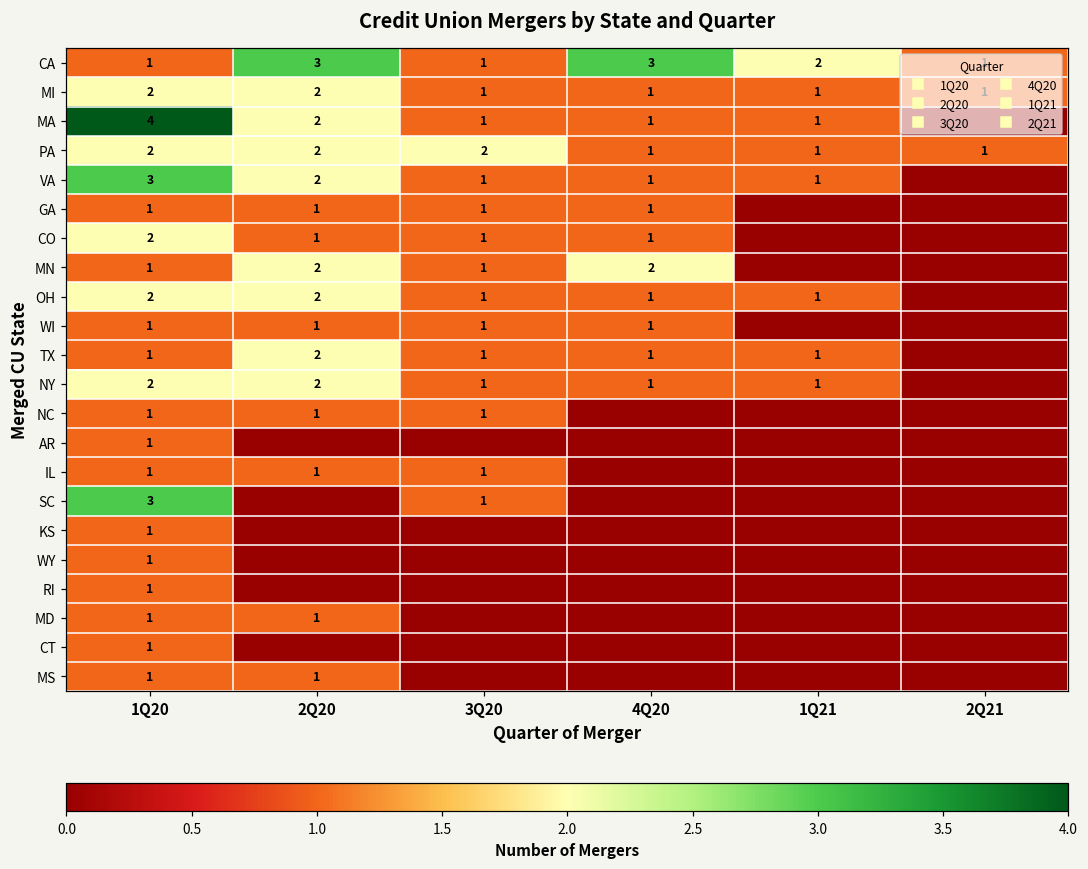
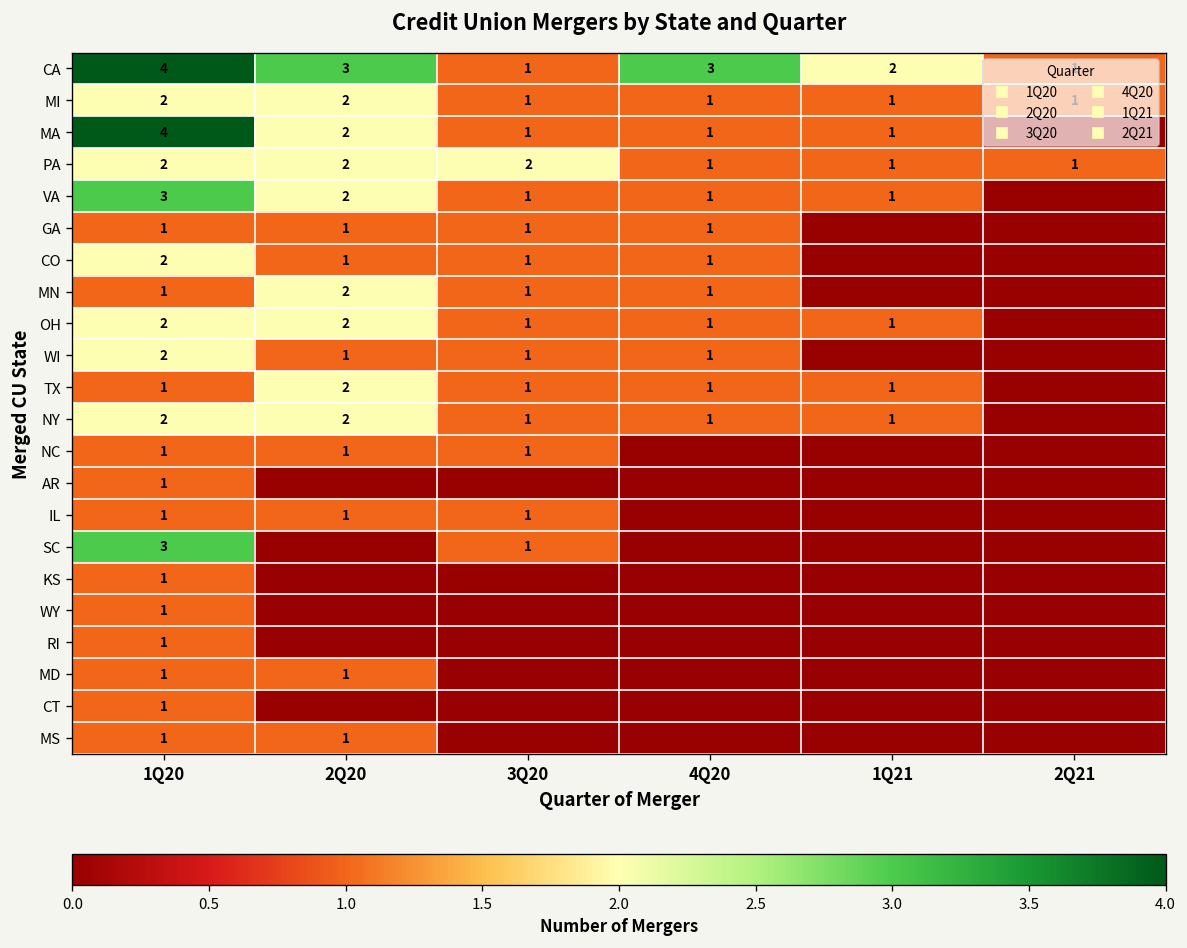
  {
    "CA": {
-     "1Q20": 1,
+     "1Q20": 4,
      "2Q20": 3,
      "3Q20": 1,
      "4Q20": 3,
      "1Q21": 2
    },
    "MI": {
      "1Q20": 2,
      "2Q20": 2,
      "3Q20": 1,
      "4Q20": 1,
      "1Q21": 1
    },
    "MA": {
      "1Q20": 4,
      "2Q20": 2,
      "3Q20": 1,
      "4Q20": 1,
      "1Q21": 1
    },
    "PA": {
      "1Q20": 2,
      "2Q20": 2,
      "3Q20": 2,
      "4Q20": 1,
      "1Q21": 1,
      "2Q21": 1
    },
    "VA": {
      "1Q20": 3,
      "2Q20": 2,
      "3Q20": 1,
      "4Q20": 1,
      "1Q21": 1
    },
    "GA": {
      "1Q20": 1,
      "2Q20": 1,
      "3Q20": 1,
      "4Q20": 1
    },
    "CO": {
      "1Q20": 2,
      "2Q20": 1,
      "3Q20": 1,
      "4Q20": 1
    },
    "MN": {
      "1Q20": 1,
      "2Q20": 2,
      "3Q20": 1,
-     "4Q20": 2
+     "4Q20": 1
    },
    "OH": {
      "1Q20": 2,
      "2Q20": 2,
      "3Q20": 1,
      "4Q20": 1,
      "1Q21": 1
    },
    "WI": {
-     "1Q20": 1,
+     "1Q20": 2,
      "2Q20": 1,
      "3Q20": 1,
      "4Q20": 1
    },
    "TX": {
      "1Q20": 1,
      "2Q20": 2,
      "3Q20": 1,
      "4Q20": 1,
      "1Q21": 1
    },
    "NY": {
      "1Q20": 2,
      "2Q20": 2,
      "3Q20": 1,
      "4Q20": 1,
      "1Q21": 1
    },
    "NC": {
      "1Q20": 1,
      "2Q20": 1,
      "3Q20": 1
    },
    "AR": {
      "1Q20": 1
    },
    "IL": {
      "1Q20": 1,
      "2Q20": 1,
      "3Q20": 1
    },
    "SC": {
      "1Q20": 3,
      "3Q20": 1
    },
    "KS": {
      "1Q20": 1
    },
    "WY": {
      "1Q20": 1
    },
    "RI": {
      "1Q20": 1
    },
    "MD": {
      "1Q20": 1,
      "2Q20": 1
    },
    "CT": {
      "1Q20": 1
    },
    "MS": {
      "1Q20": 1,
      "2Q20": 1
    }
  }
